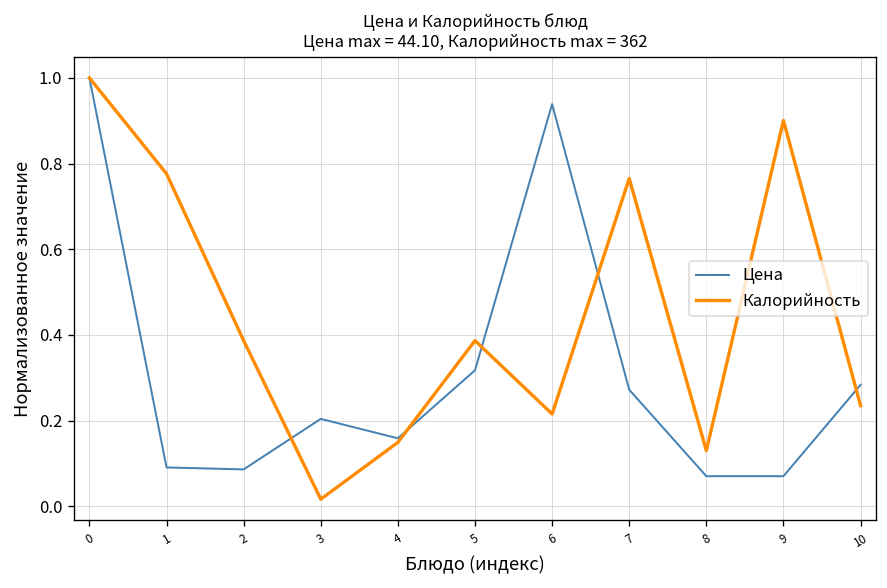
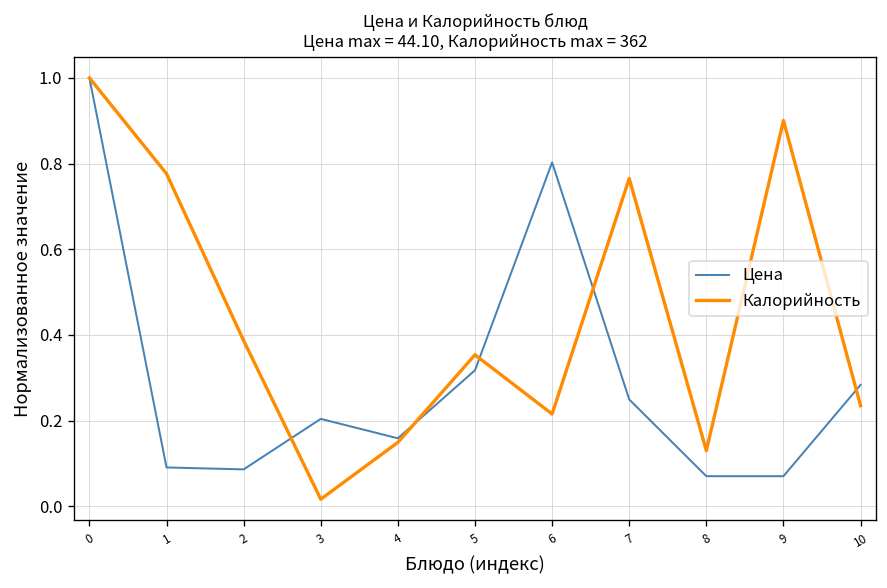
  {
    "Цена": {
      "1": 0.09,
      "2": 0.09,
      "3": 0.20,
      "4": 0.16,
      "5": 0.32,
-     "6": 0.94,
-     "7": 0.27,
+     "6": 0.80,
+     "7": 0.25,
      "8": 0.07,
      "9": 0.07,
      "10": 0.28
    },
    "Калорийность": {
      "1": 0.78,
      "2": 0.39,
      "3": 0.02,
      "4": 0.15,
-     "5": 0.39,
+     "5": 0.35,
      "6": 0.22,
      "7": 0.77,
      "8": 0.13,
      "9": 0.90,
      "10": 0.23
    }
  }
